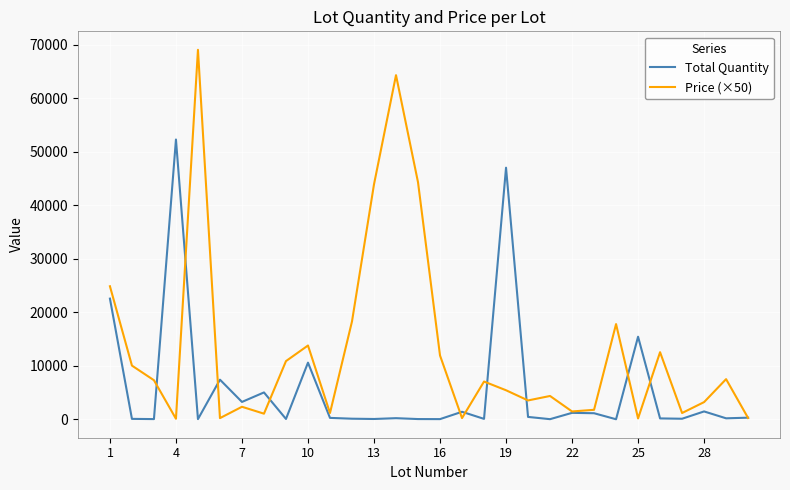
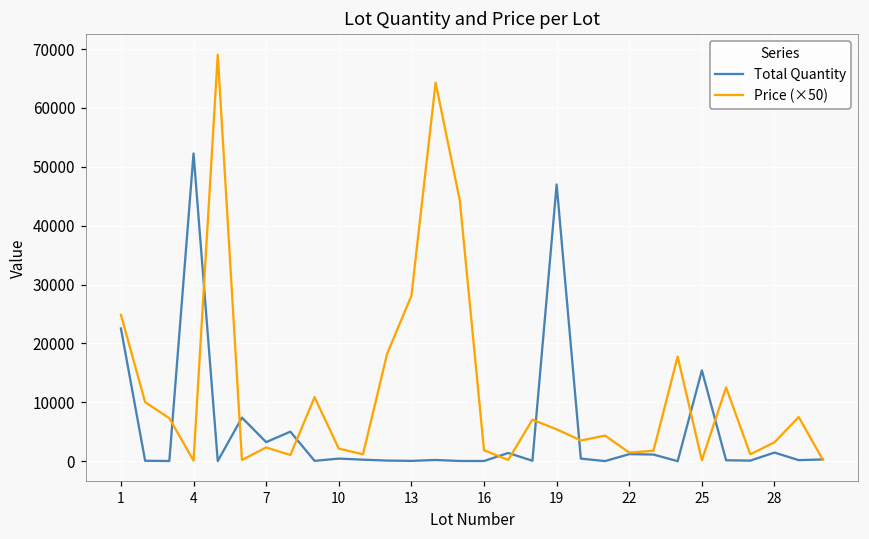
  {
    "Total Quantity": {
      "1": 23000,
      "4": 52000,
      "7": 3000,
-     "10": 11000,
+     "10": 0,
      "13": 0,
      "16": 0,
      "19": 47000,
      "25": 15000,
      "28": 1000
    },
    "Price (×50)": {
      "1": 25000,
      "4": 0,
      "7": 2000,
-     "10": 14000,
-     "13": 44000,
-     "16": 12000,
+     "10": 2000,
+     "13": 28000,
+     "16": 2000,
      "19": 5000,
      "25": 0,
      "28": 3000
    }
  }
